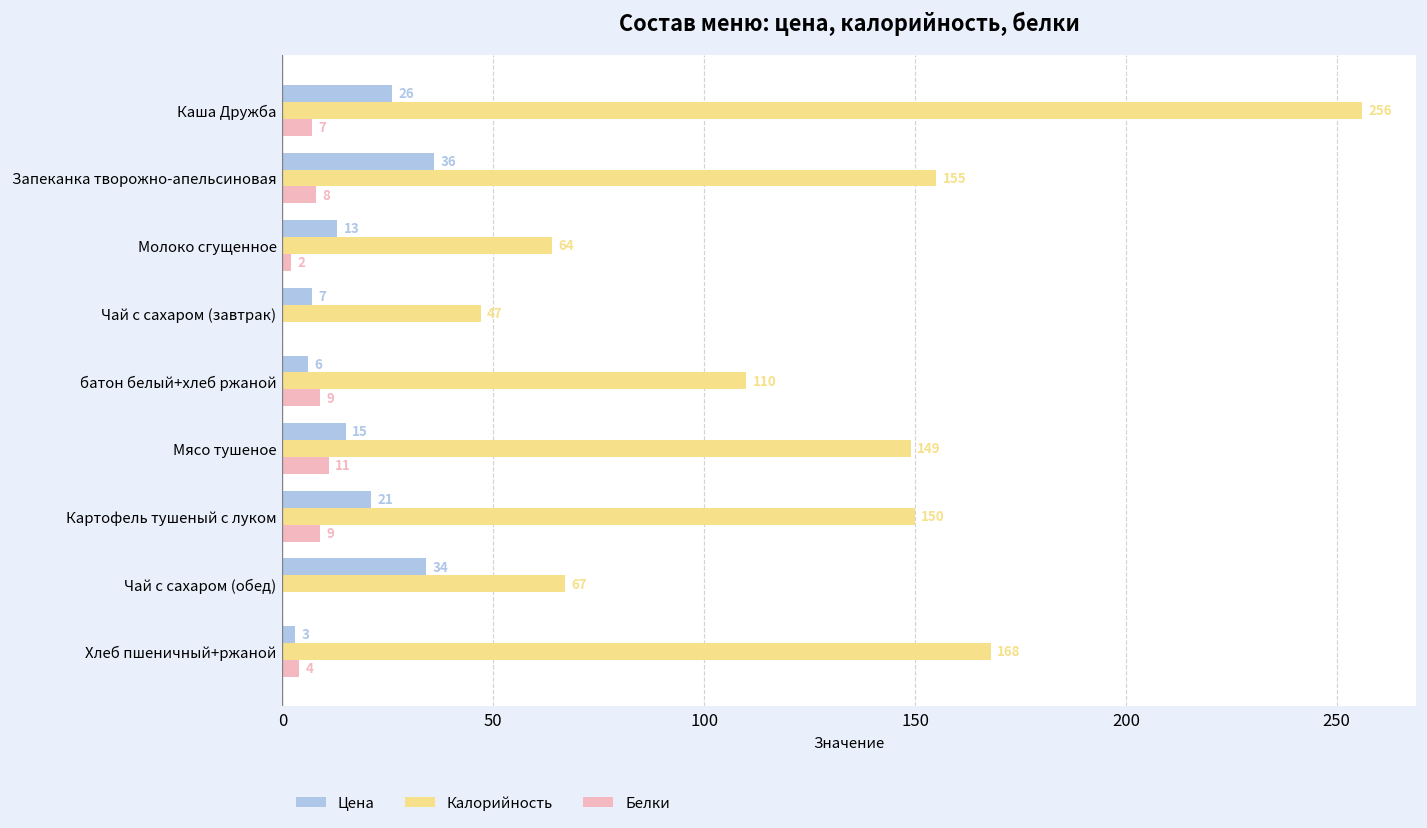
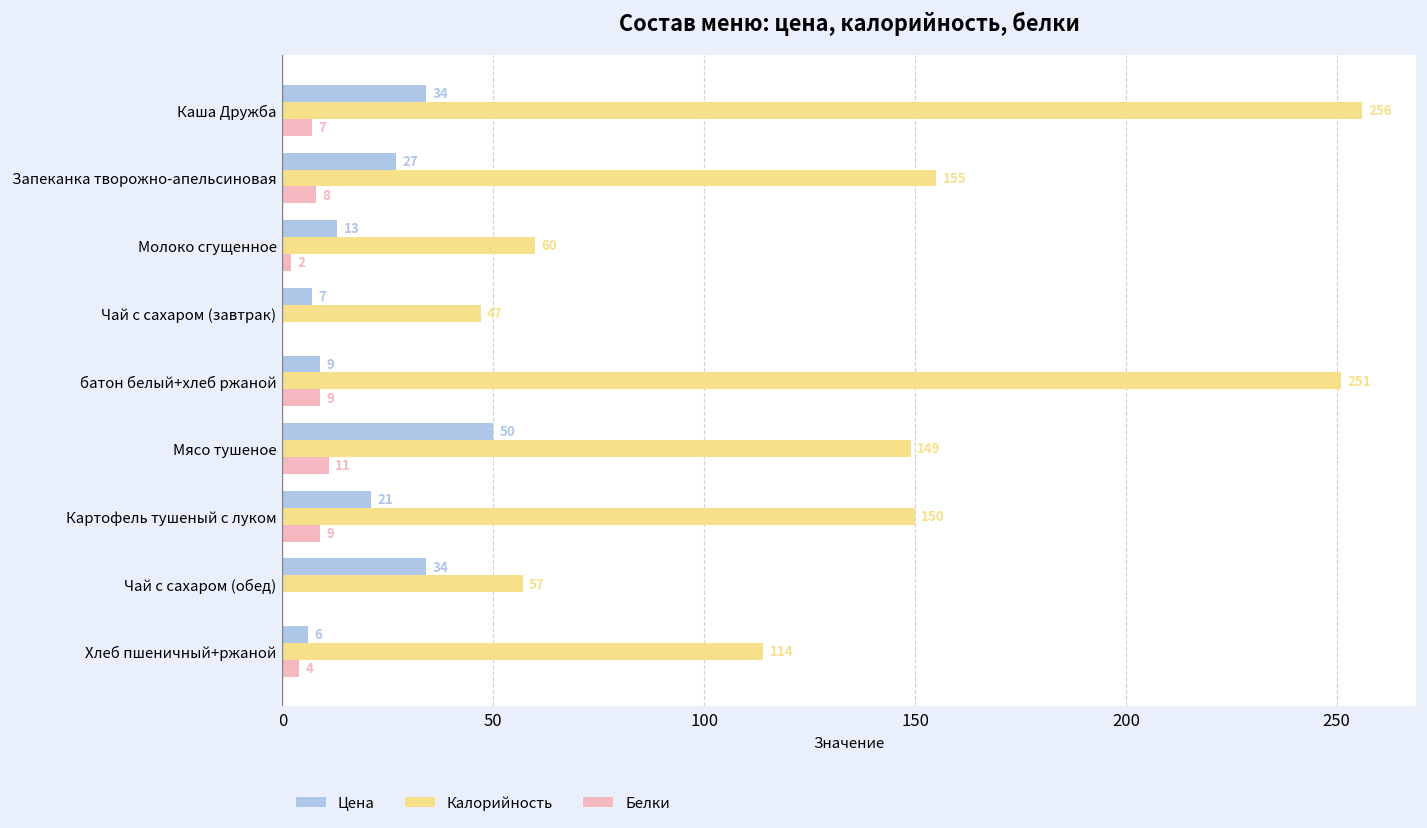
  {
    "Цена": {
-     "Каша Дружба": 26,
-     "Запеканка творожно-апельсиновая": 36,
+     "Каша Дружба": 34,
+     "Запеканка творожно-апельсиновая": 27,
      "Молоко сгущенное": 13,
      "Чай с сахаром (завтрак)": 7,
-     "батон белый+хлеб ржаной": 6,
-     "Мясо тушеное": 15,
+     "батон белый+хлеб ржаной": 9,
+     "Мясо тушеное": 50,
      "Картофель тушеный с луком": 21,
      "Чай с сахаром (обед)": 34,
-     "Хлеб пшеничный+ржаной": 3
+     "Хлеб пшеничный+ржаной": 6
    },
    "Калорийность": {
      "Каша Дружба": 256,
      "Запеканка творожно-апельсиновая": 155,
-     "Молоко сгущенное": 64,
+     "Молоко сгущенное": 60,
      "Чай с сахаром (завтрак)": 47,
-     "батон белый+хлеб ржаной": 110,
+     "батон белый+хлеб ржаной": 251,
      "Мясо тушеное": 149,
      "Картофель тушеный с луком": 150,
-     "Чай с сахаром (обед)": 67,
-     "Хлеб пшеничный+ржаной": 168
+     "Чай с сахаром (обед)": 57,
+     "Хлеб пшеничный+ржаной": 114
    },
    "Белки": {
      "Каша Дружба": 7,
      "Запеканка творожно-апельсиновая": 8,
      "Молоко сгущенное": 2,
      "батон белый+хлеб ржаной": 9,
      "Мясо тушеное": 11,
      "Картофель тушеный с луком": 9,
      "Хлеб пшеничный+ржаной": 4
    }
  }
